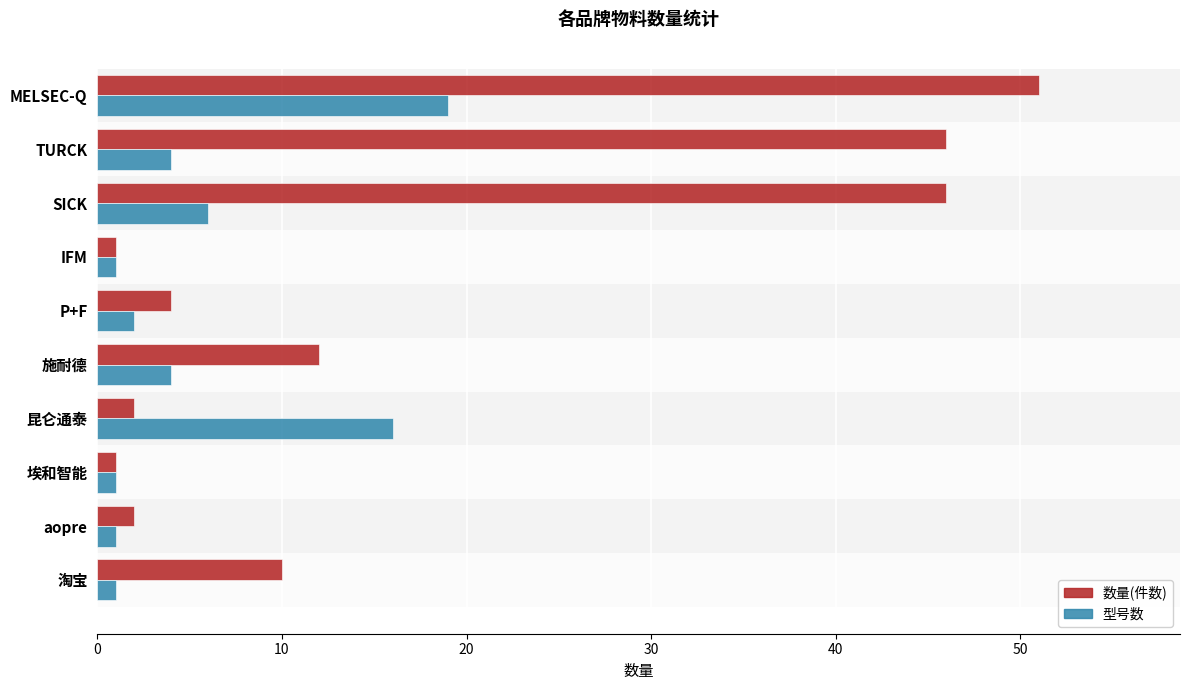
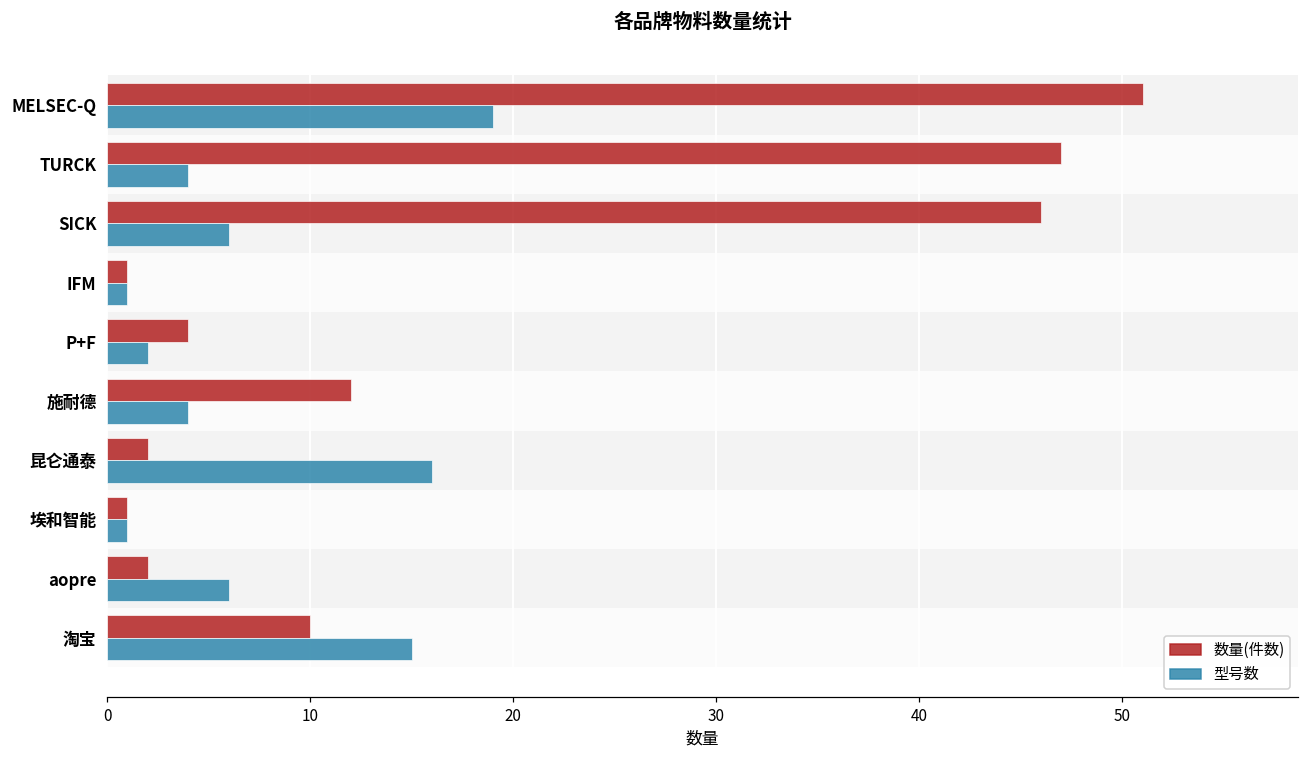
  {
    "数量(件数)": {
      "MELSEC-Q": 51,
-     "TURCK": 46,
+     "TURCK": 47,
      "SICK": 46,
      "IFM": 1,
      "P+F": 4,
      "施耐德": 12,
      "昆仑通泰": 2,
      "埃和智能": 1,
      "aopre": 2,
      "淘宝": 10
    },
    "型号数": {
      "MELSEC-Q": 19,
      "TURCK": 4,
      "SICK": 6,
      "IFM": 1,
      "P+F": 2,
      "施耐德": 4,
      "昆仑通泰": 16,
      "埃和智能": 1,
-     "aopre": 1,
-     "淘宝": 1
+     "aopre": 6,
+     "淘宝": 15
    }
  }
